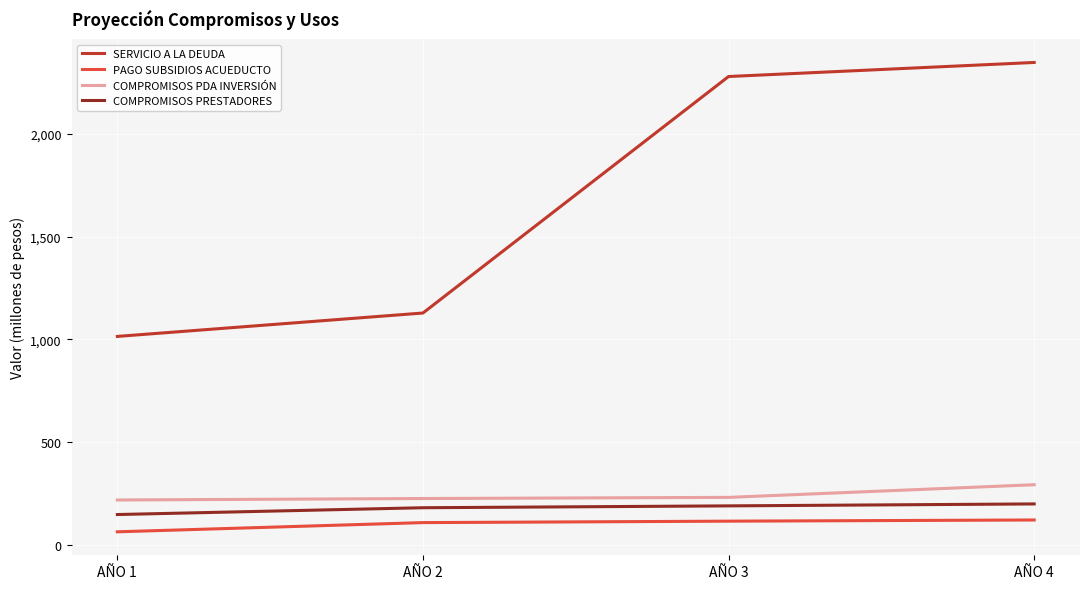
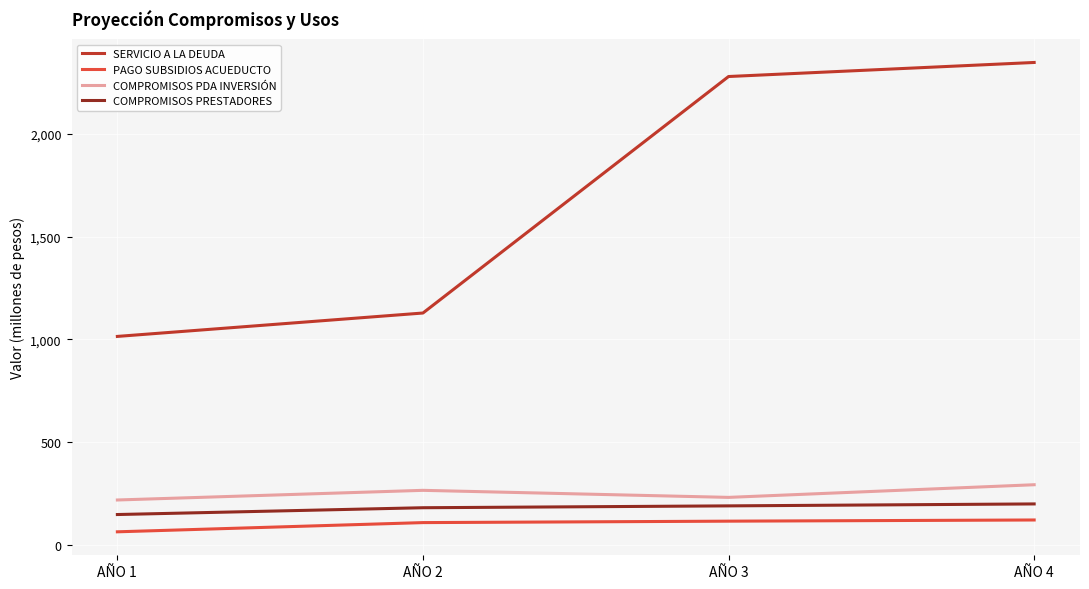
  {
    "COMPROMISOS PDA INVERSIÓN": {
      "AÑO 1": 220,
-     "AÑO 2": 230,
+     "AÑO 2": 270,
      "AÑO 3": 230,
      "AÑO 4": 290
    }
  }
